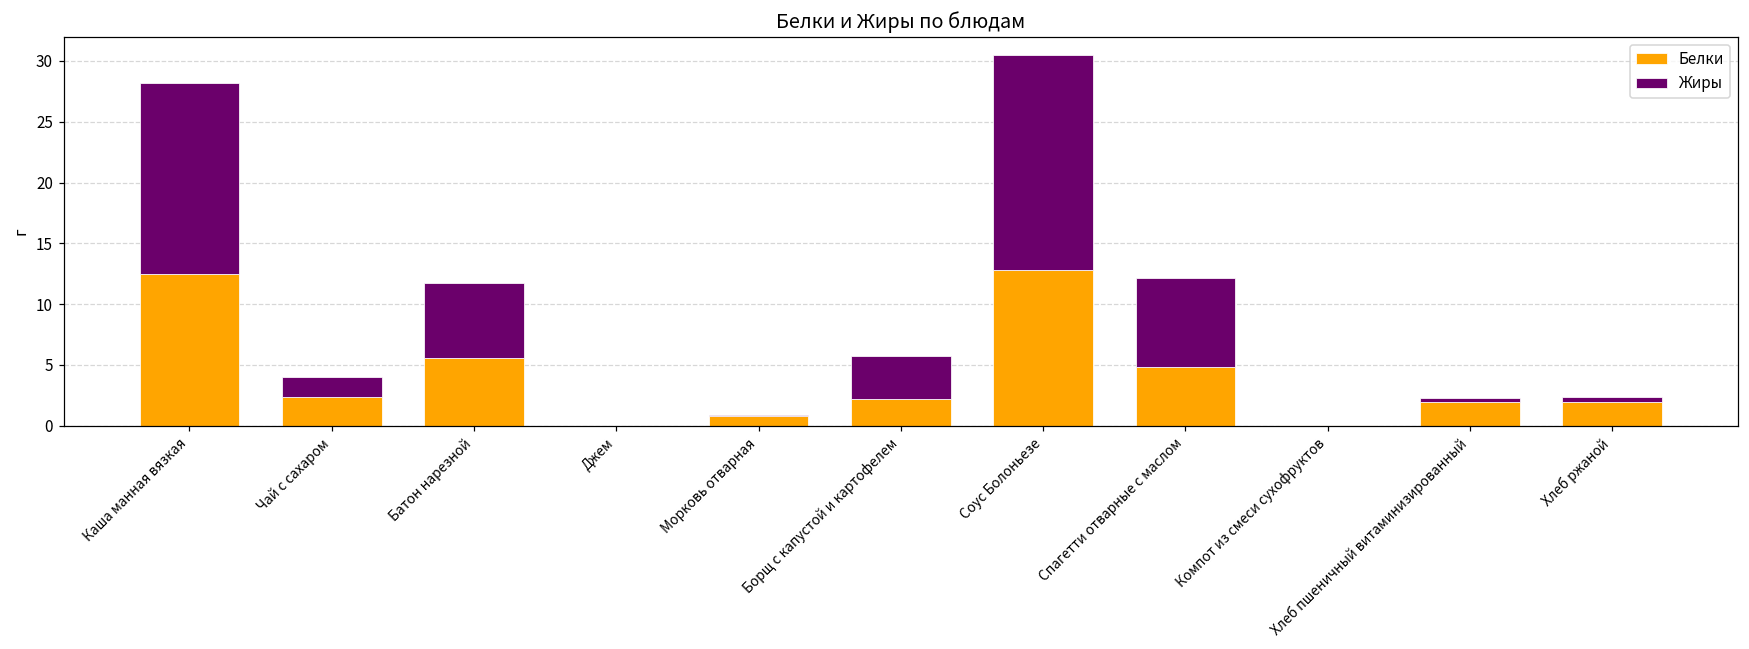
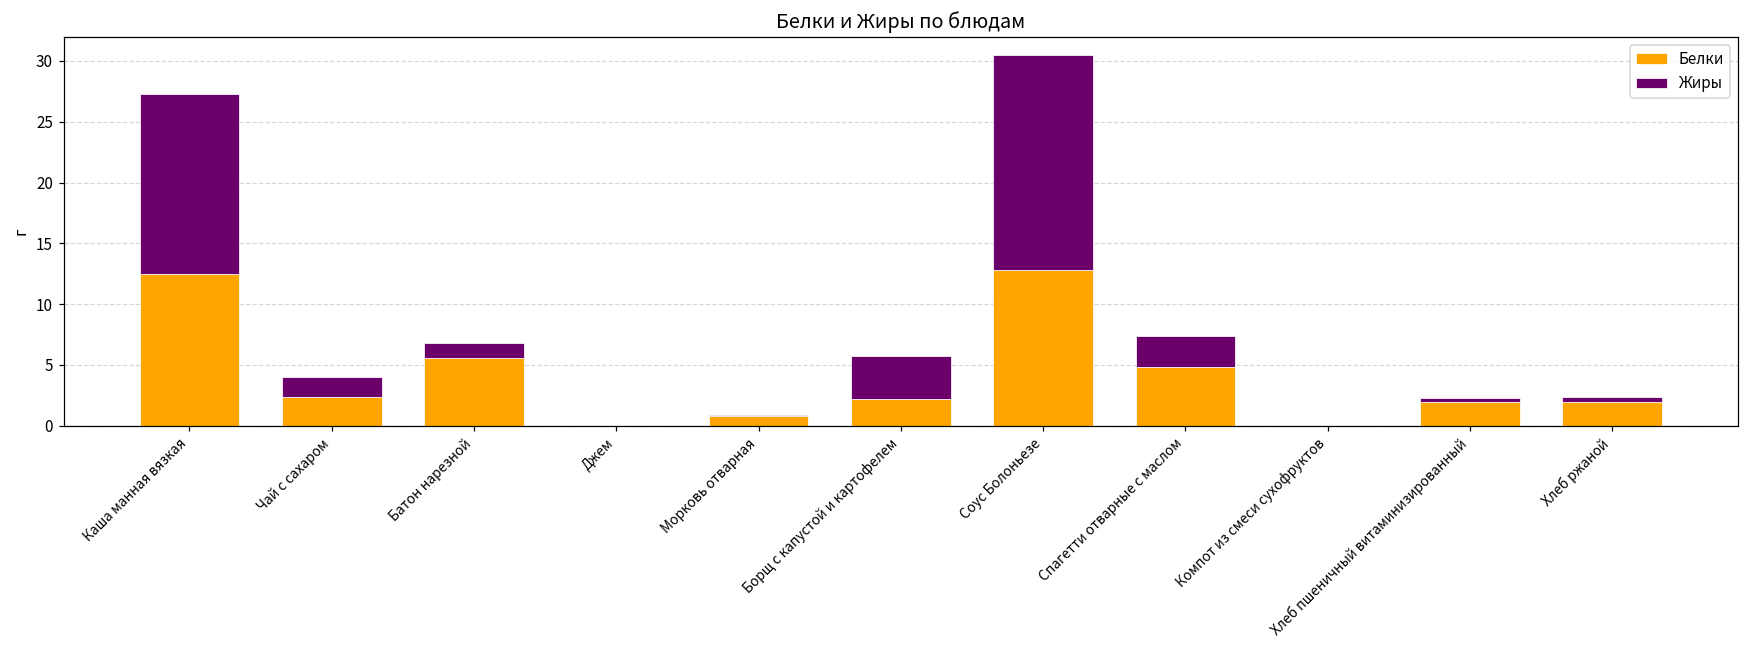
  {
    "Белки": {
      "Каша манная вязкая": 12.5,
      "Чай с сахаром": 2.4,
      "Батон нарезной": 5.6,
      "Джем": 0.0,
      "Морковь отварная": 0.8,
      "Борщ с капустой и картофелем": 2.2,
      "Соус Болоньезе": 12.8,
      "Спагетти отварные с маслом": 4.9,
      "Хлеб пшеничный витаминизированный": 2.0,
      "Хлеб ржаной": 2.0
    },
    "Жиры": {
-     "Каша манная вязкая": 15.7,
+     "Каша манная вязкая": 14.8,
      "Чай с сахаром": 1.7,
-     "Батон нарезной": 6.2,
+     "Батон нарезной": 1.3,
      "Джем": 0.0,
      "Борщ с капустой и картофелем": 3.5,
      "Соус Болоньезе": 17.7,
-     "Спагетти отварные с маслом": 7.3,
+     "Спагетти отварные с маслом": 2.5,
      "Компот из смеси сухофруктов": 0.0,
      "Хлеб пшеничный витаминизированный": 0.3,
      "Хлеб ржаной": 0.4
    }
  }
